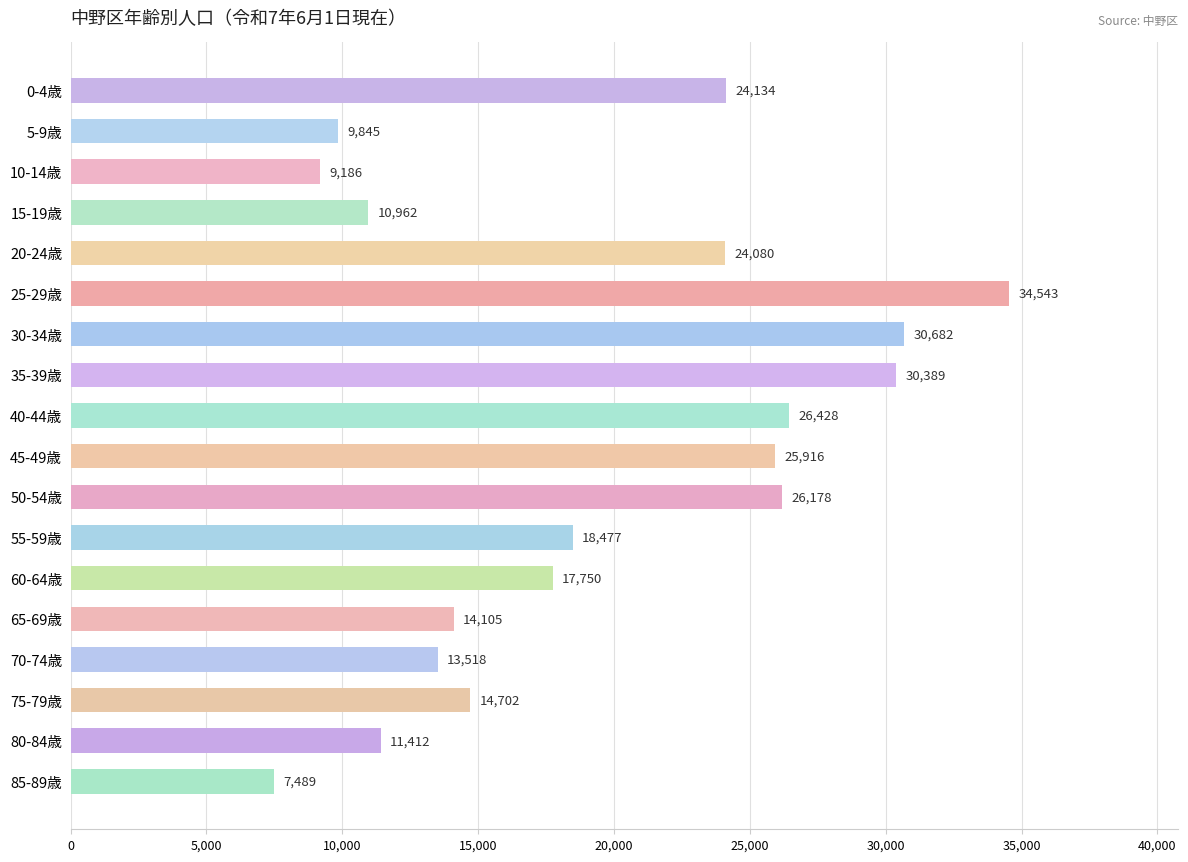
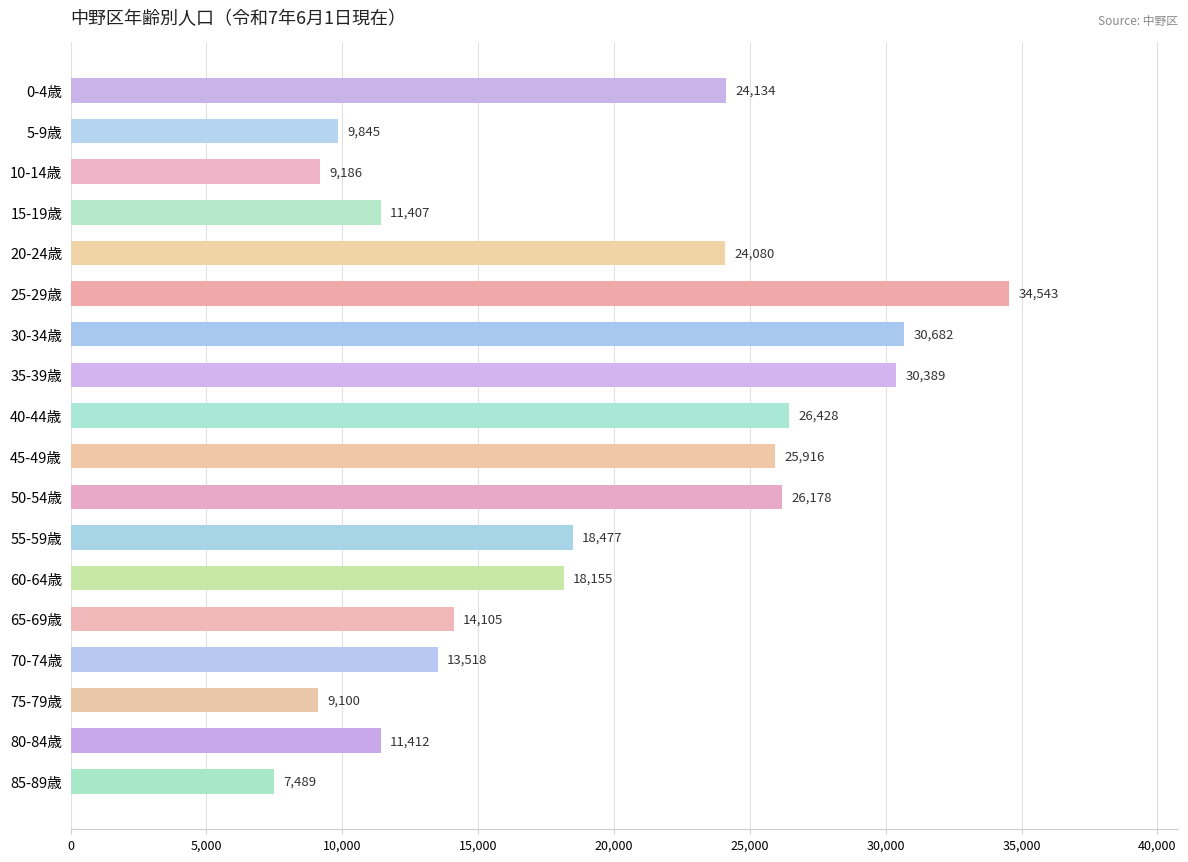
  {
    "0-4歳": "24,134",
    "5-9歳": "9,845",
    "10-14歳": "9,186",
-   "15-19歳": "10,962",
+   "15-19歳": "11,407",
    "20-24歳": "24,080",
    "25-29歳": "34,543",
    "30-34歳": "30,682",
    "35-39歳": "30,389",
    "40-44歳": "26,428",
    "45-49歳": "25,916",
    "50-54歳": "26,178",
    "55-59歳": "18,477",
-   "60-64歳": "17,750",
+   "60-64歳": "18,155",
    "65-69歳": "14,105",
    "70-74歳": "13,518",
-   "75-79歳": "14,702",
+   "75-79歳": "9,100",
    "80-84歳": "11,412",
    "85-89歳": "7,489"
  }
